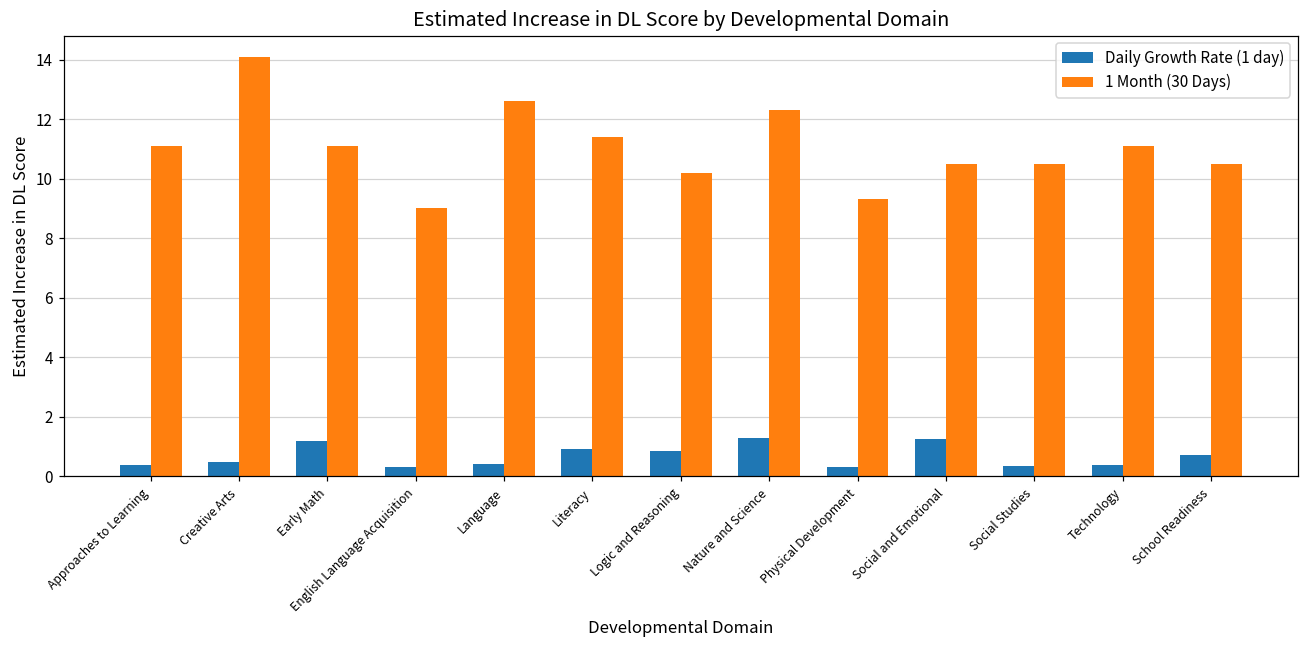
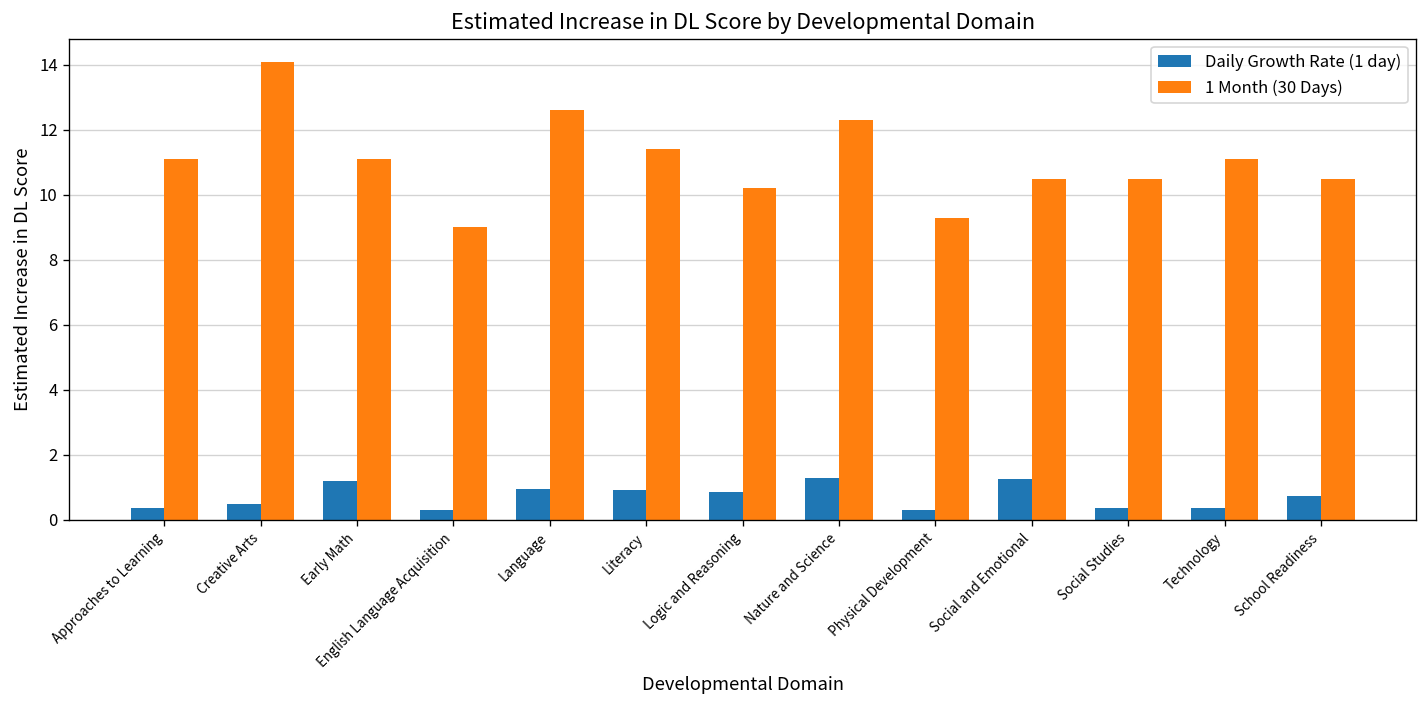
  {
    "Daily Growth Rate (1 day)": {
      "Approaches to Learning": 0.4,
      "Creative Arts": 0.5,
      "Early Math": 1.2,
      "English Language Acquisition": 0.3,
-     "Language": 0.4,
+     "Language": 0.9,
      "Literacy": 0.9,
      "Logic and Reasoning": 0.9,
      "Nature and Science": 1.3,
      "Physical Development": 0.3,
      "Social and Emotional": 1.3,
      "Social Studies": 0.4,
      "Technology": 0.4,
      "School Readiness": 0.7
    },
    "1 Month (30 Days)": {
      "Approaches to Learning": 11.1,
      "Creative Arts": 14.1,
      "Early Math": 11.1,
      "English Language Acquisition": 9.0,
      "Language": 12.6,
      "Literacy": 11.4,
      "Logic and Reasoning": 10.2,
      "Nature and Science": 12.3,
      "Physical Development": 9.3,
      "Social and Emotional": 10.5,
      "Social Studies": 10.5,
      "Technology": 11.1,
      "School Readiness": 10.5
    }
  }
